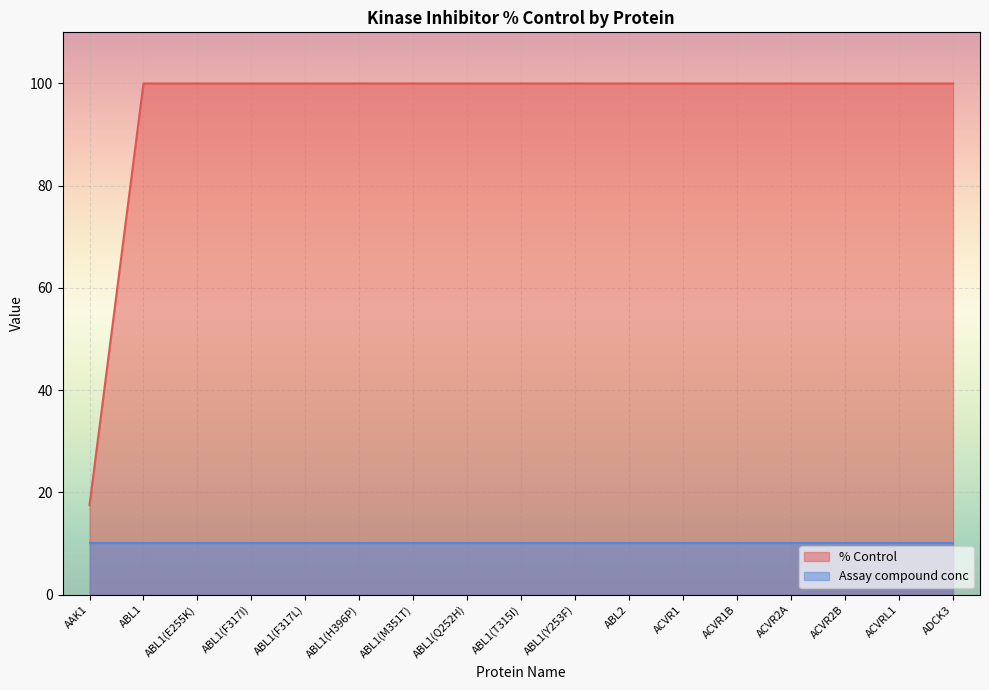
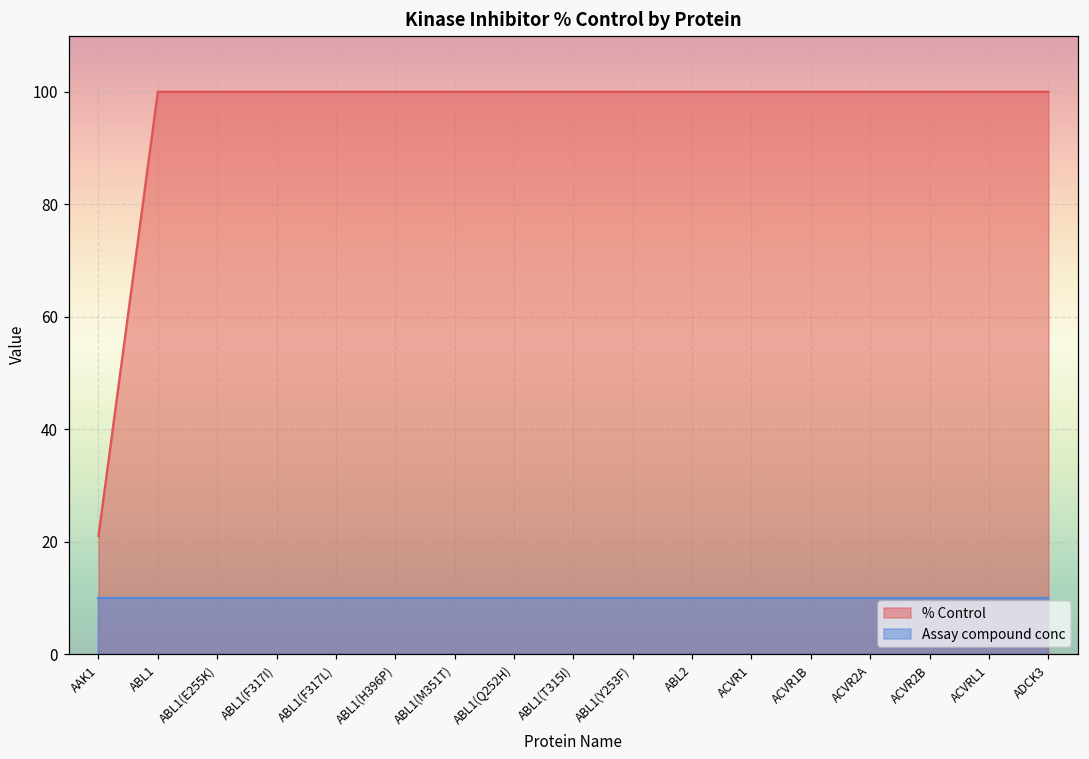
  {
    "% Control": {
-     "AAK1": 18,
+     "AAK1": 21,
      "ABL1": 100,
      "ABL1(E255K)": 100,
      "ABL1(F317I)": 100,
      "ABL1(F317L)": 100,
      "ABL1(H396P)": 100,
      "ABL1(M351T)": 100,
      "ABL1(Q252H)": 100,
      "ABL1(T315I)": 100,
      "ABL1(Y253F)": 100,
      "ABL2": 100,
      "ACVR1": 100,
      "ACVR1B": 100,
      "ACVR2A": 100,
      "ACVR2B": 100,
      "ACVRL1": 100,
      "ADCK3": 100
    },
    "Assay compound conc": {
      "AAK1": 10,
      "ABL1": 10,
      "ABL1(E255K)": 10,
      "ABL1(F317I)": 10,
      "ABL1(F317L)": 10,
      "ABL1(H396P)": 10,
      "ABL1(M351T)": 10,
      "ABL1(Q252H)": 10,
      "ABL1(T315I)": 10,
      "ABL1(Y253F)": 10,
      "ABL2": 10,
      "ACVR1": 10,
      "ACVR1B": 10,
      "ACVR2A": 10,
      "ACVR2B": 10,
      "ACVRL1": 10,
      "ADCK3": 10
    }
  }
